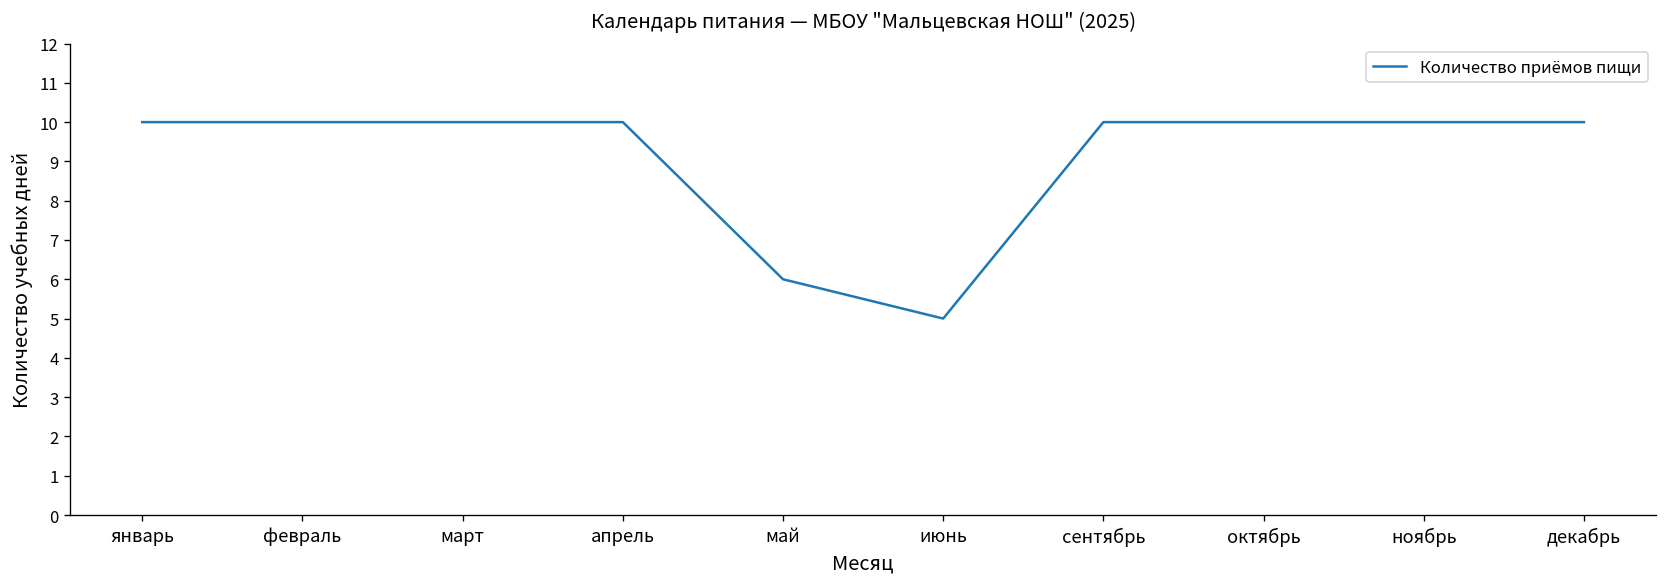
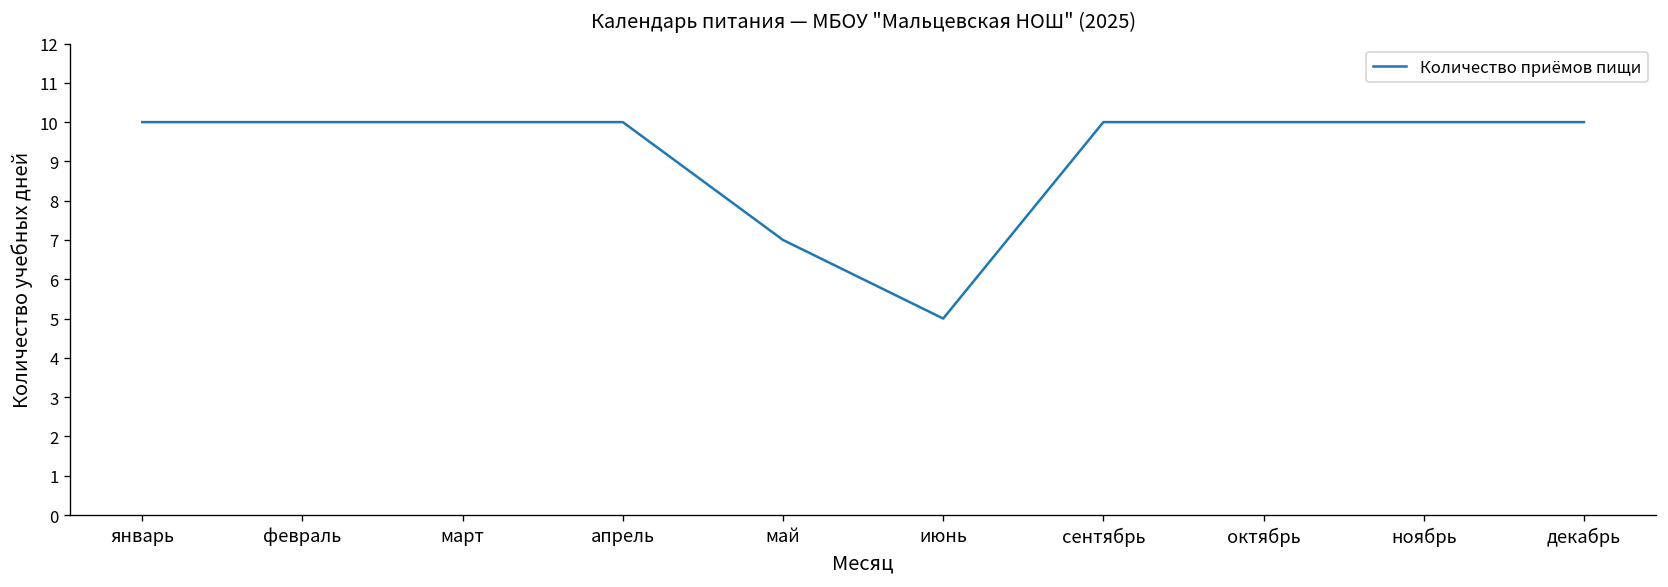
  {
    "январь": 10,
    "февраль": 10,
    "март": 10,
    "апрель": 10,
-   "май": 6,
+   "май": 7,
    "июнь": 5,
    "сентябрь": 10,
    "октябрь": 10,
    "ноябрь": 10,
    "декабрь": 10
  }
